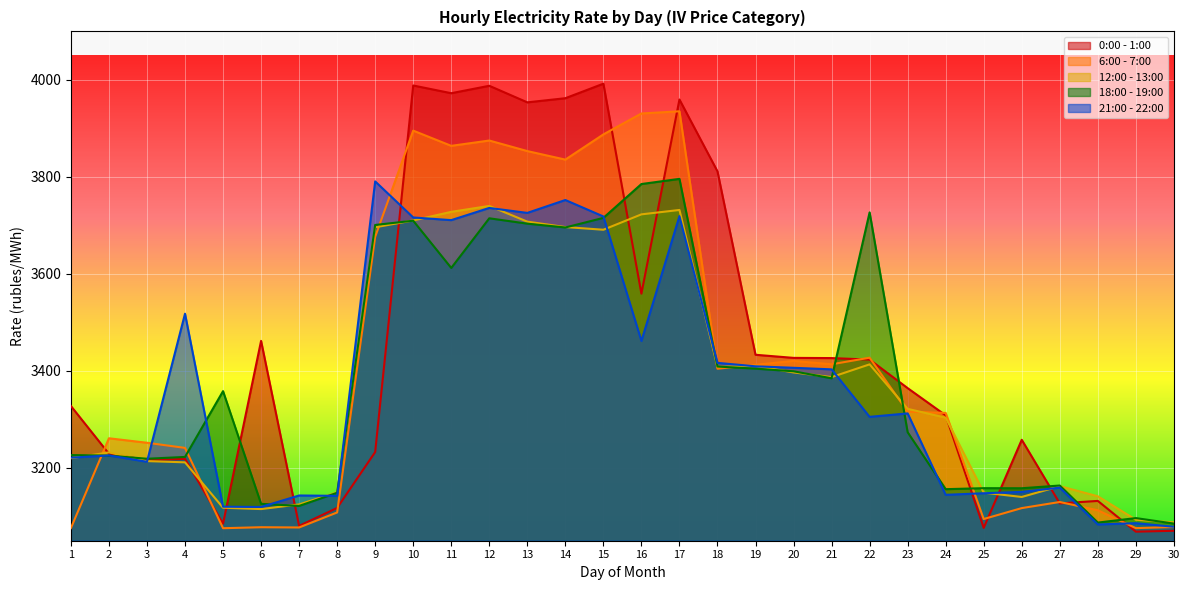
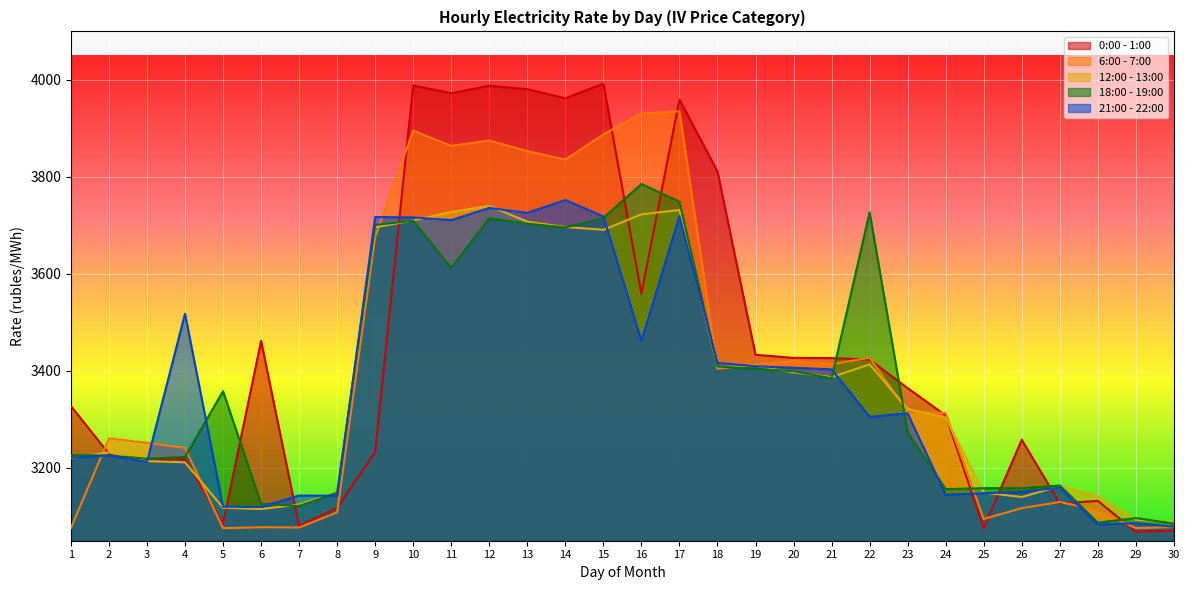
  {
    "0:00 - 1:00": {
      "1": 3330,
      "5": 3090,
      "6": 3460,
      "8": 3120,
      "9": 3230,
      "10": 3990,
      "11": 3970,
      "12": 3990,
-     "13": 3950,
+     "13": 3980,
      "14": 3960,
      "15": 3990,
      "16": 3560,
      "17": 3960,
      "18": 3810,
      "19": 3430,
      "20": 3430,
      "21": 3430,
      "23": 3360,
      "25": 3080,
      "26": 3260,
      "28": 3130,
      "29": 3070,
      "30": 3070
    },
    "18:00 - 19:00": {
      "1": 3230,
      "5": 3360,
      "6": 3130,
      "11": 3610,
      "12": 3710,
      "16": 3790,
-     "17": 3800,
+     "17": 3750,
      "22": 3730,
      "23": 3270,
      "24": 3160,
      "25": 3160,
      "26": 3160
    },
    "21:00 - 22:00": {
      "4": 3520,
      "7": 3140,
      "8": 3140,
-     "9": 3790,
+     "9": 3720,
      "10": 3720,
      "11": 3710,
      "13": 3730,
      "14": 3750,
      "16": 3460,
      "17": 3720,
      "18": 3420,
      "20": 3410,
      "21": 3400,
      "22": 3310,
      "24": 3140,
      "26": 3150,
      "29": 3090
    }
  }
